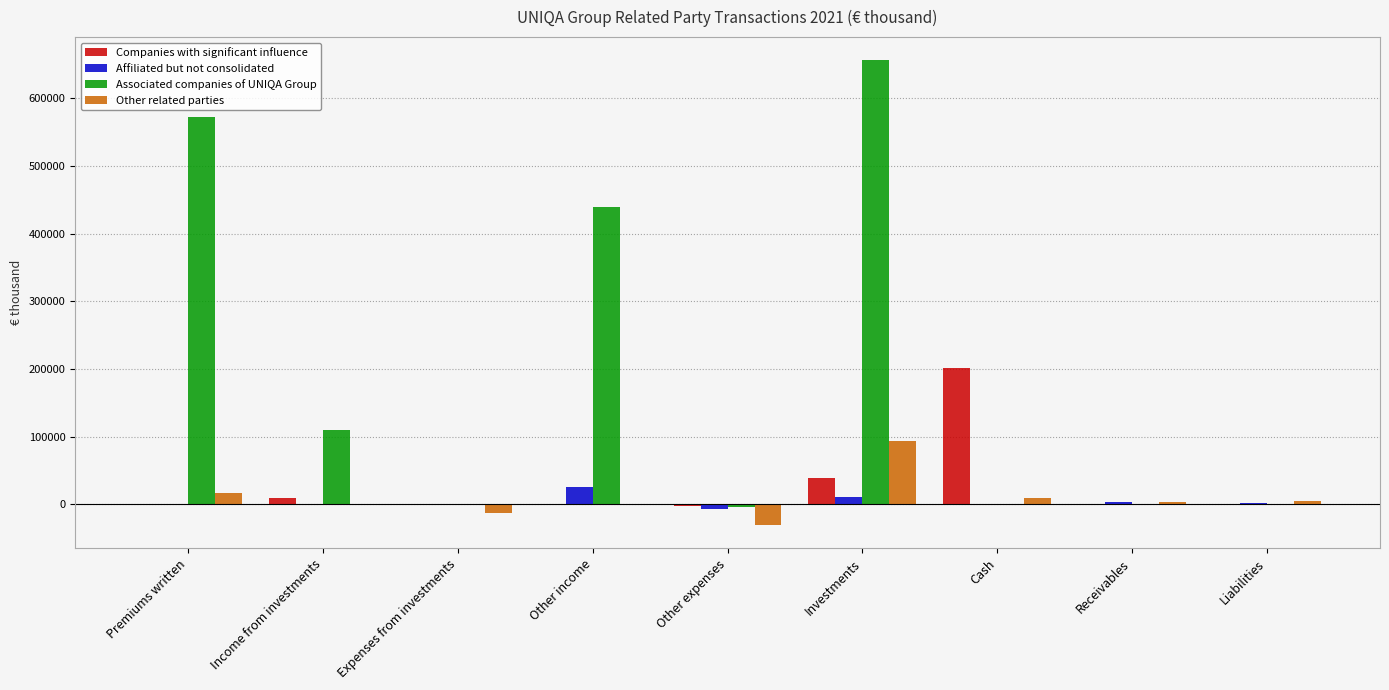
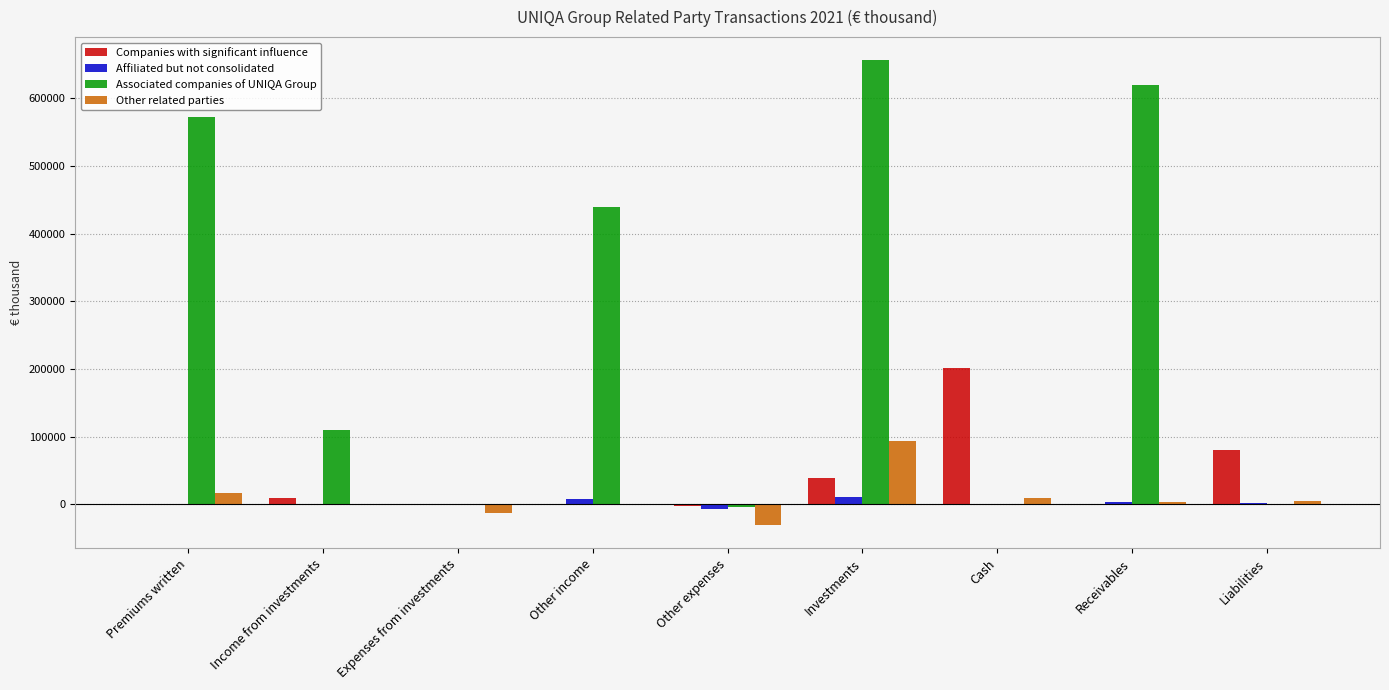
  {
    "Companies with significant influence": {
      "Income from investments": 10000,
      "Investments": 40000,
      "Cash": 200000,
      "Receivables": 0,
-     "Liabilities": 0
+     "Liabilities": 80000
    },
    "Affiliated but not consolidated": {
      "Expenses from investments": 0,
-     "Other income": 30000,
+     "Other income": 10000,
      "Other expenses": -10000,
      "Investments": 10000,
      "Cash": 0
    },
    "Associated companies of UNIQA Group": {
      "Premiums written": 570000,
      "Income from investments": 110000,
      "Expenses from investments": 0,
      "Other income": 440000,
      "Investments": 660000,
      "Cash": 0,
-     "Receivables": 0
+     "Receivables": 620000
    },
    "Other related parties": {
      "Premiums written": 20000,
      "Expenses from investments": -10000,
      "Other expenses": -30000,
      "Investments": 90000,
      "Cash": 10000,
      "Liabilities": 0
    }
  }
